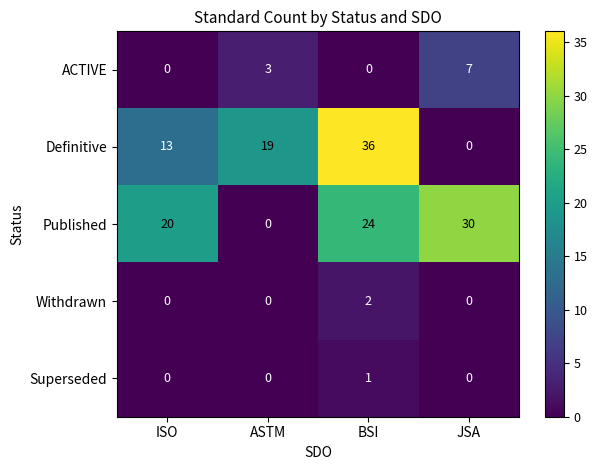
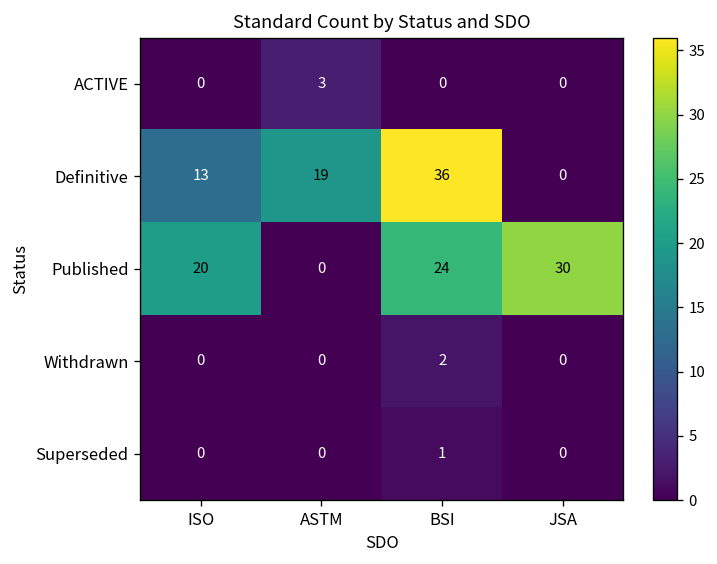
  {
    "ACTIVE": {
      "ISO": 0,
      "ASTM": 3,
      "BSI": 0,
-     "JSA": 7
+     "JSA": 0
    },
    "Definitive": {
      "ISO": 13,
      "ASTM": 19,
      "BSI": 36,
      "JSA": 0
    },
    "Published": {
      "ISO": 20,
      "ASTM": 0,
      "BSI": 24,
      "JSA": 30
    },
    "Withdrawn": {
      "ISO": 0,
      "ASTM": 0,
      "BSI": 2,
      "JSA": 0
    },
    "Superseded": {
      "ISO": 0,
      "ASTM": 0,
      "BSI": 1,
      "JSA": 0
    }
  }
